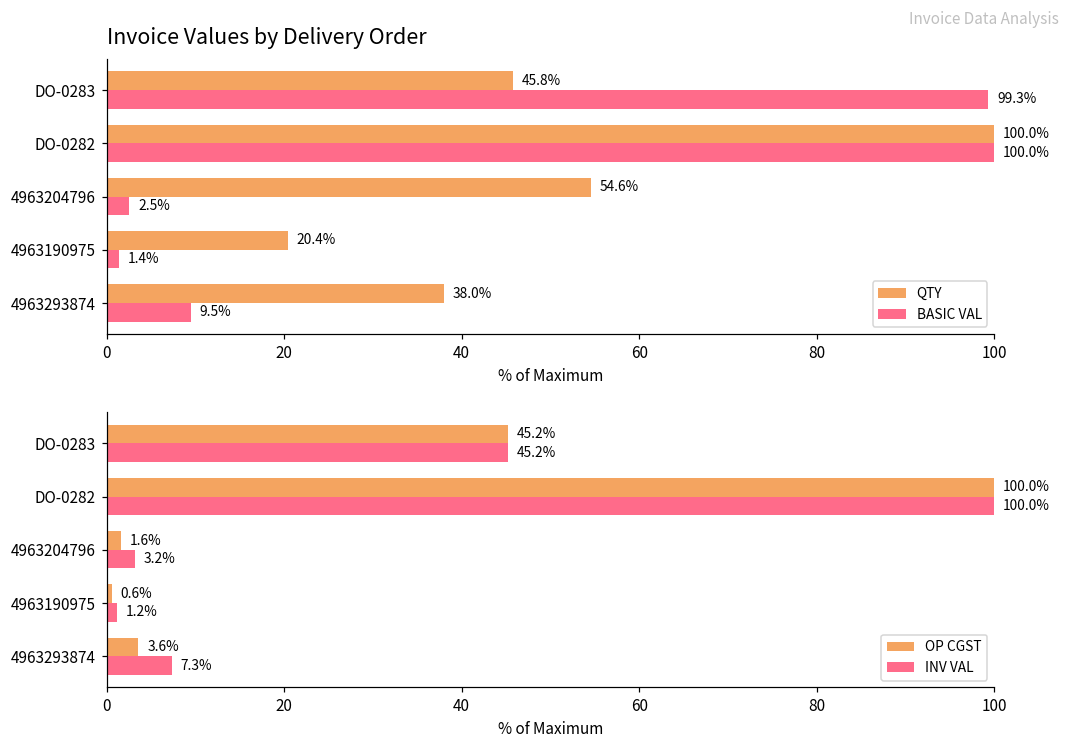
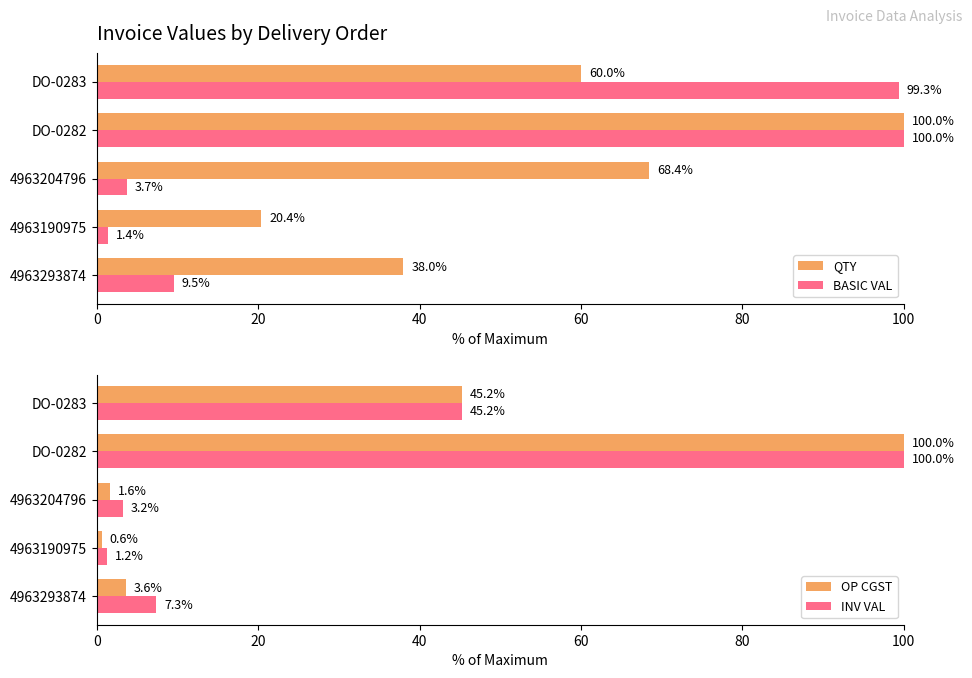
  {
    "Invoice Values by Delivery Order": {
      "QTY": {
-       "DO-0283": "45.8%",
+       "DO-0283": "60.0%",
        "DO-0282": "100.0%",
-       "4963204796": "54.6%",
+       "4963204796": "68.4%",
        "4963190975": "20.4%",
        "4963293874": "38.0%"
      },
      "BASIC VAL": {
        "DO-0283": "99.3%",
        "DO-0282": "100.0%",
-       "4963204796": "2.5%",
+       "4963204796": "3.7%",
        "4963190975": "1.4%",
        "4963293874": "9.5%"
      }
    }
  }
